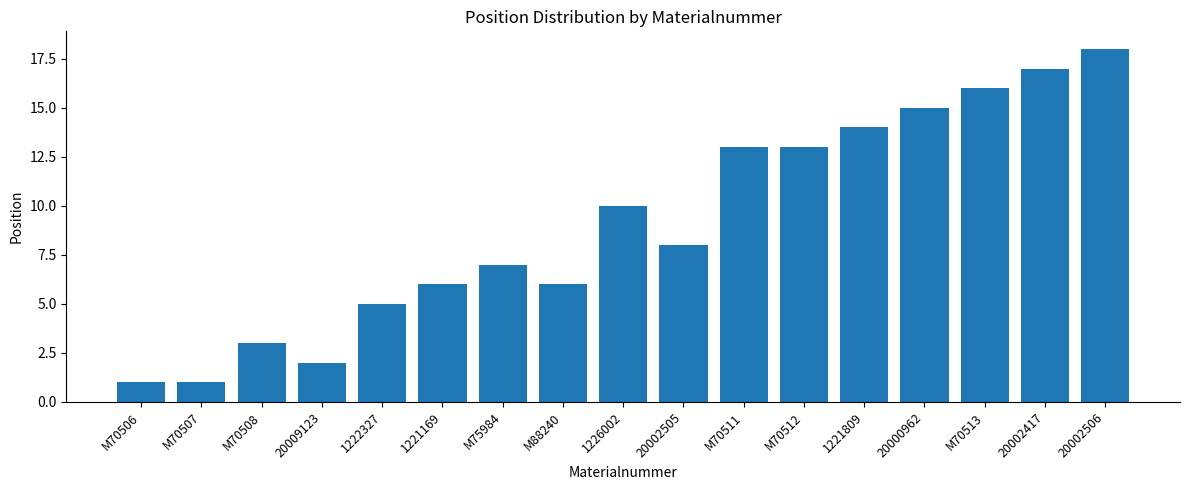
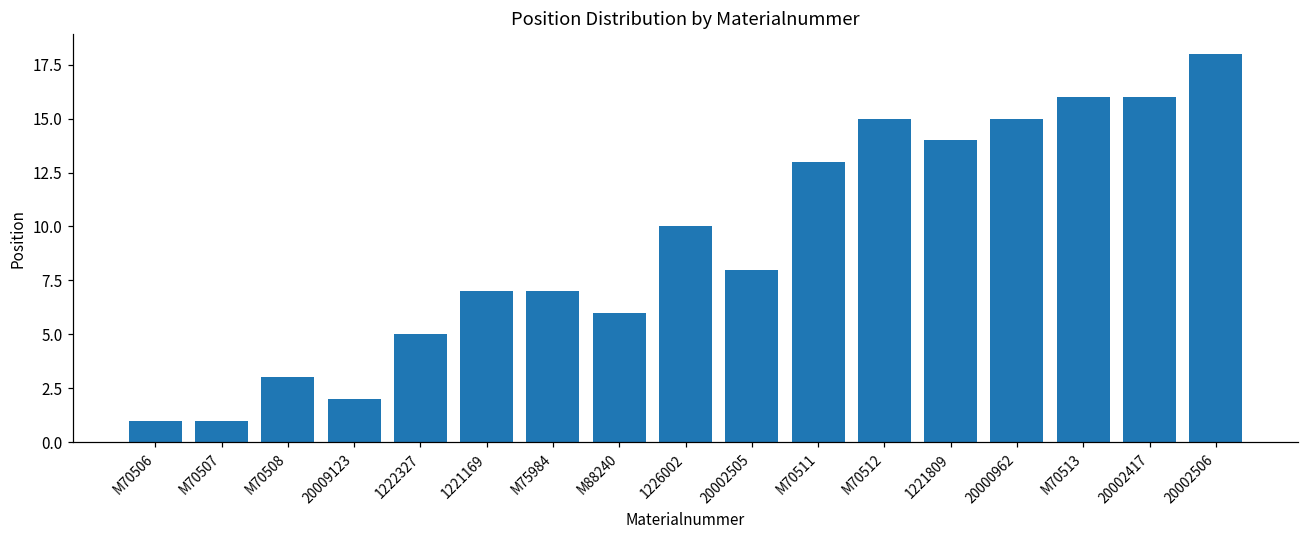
  {
    "M70506": 1,
    "M70507": 1,
    "M70508": 3,
    "20009123": 2,
    "1222327": 5,
-   "1221169": 6,
+   "1221169": 7,
    "M75984": 7,
    "M88240": 6,
    "1226002": 10,
    "20002505": 8,
    "M70511": 13,
-   "M70512": 13,
+   "M70512": 15,
    "1221809": 14,
    "20000962": 15,
    "M70513": 16,
-   "20002417": 17,
+   "20002417": 16,
    "20002506": 18
  }
